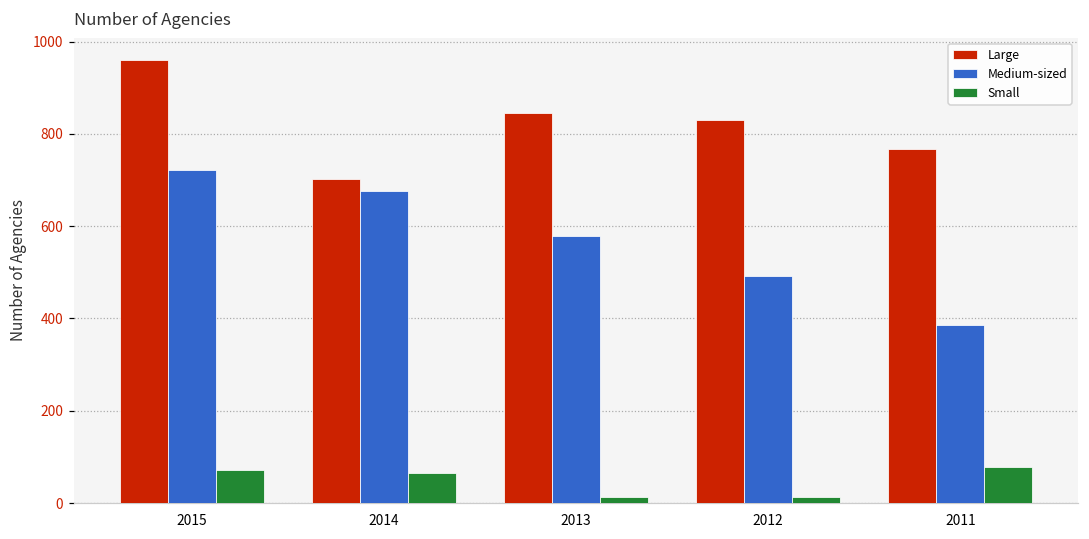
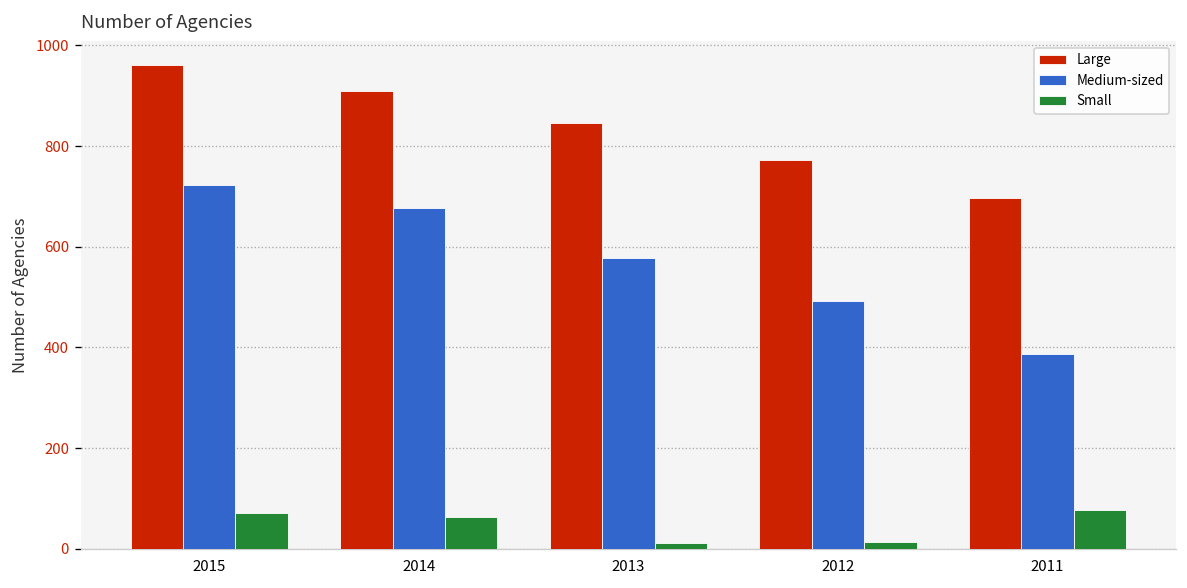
  {
    "Large": {
      "2015": 960,
-     "2014": 700,
+     "2014": 910,
      "2013": 850,
-     "2012": 830,
-     "2011": 770
+     "2012": 770,
+     "2011": 700
    },
    "Medium-sized": {
      "2015": 720,
      "2014": 680,
      "2013": 580,
      "2012": 490,
      "2011": 390
    },
    "Small": {
      "2015": 70,
      "2014": 60,
      "2013": 10,
      "2012": 10,
      "2011": 80
    }
  }
